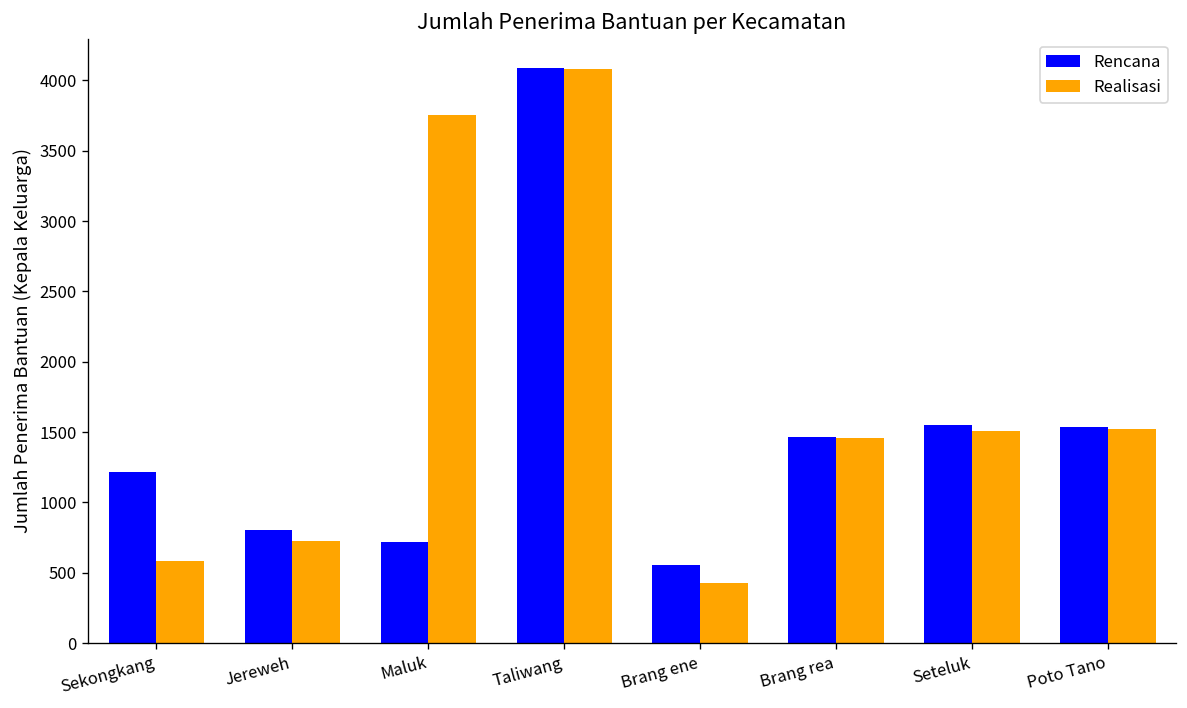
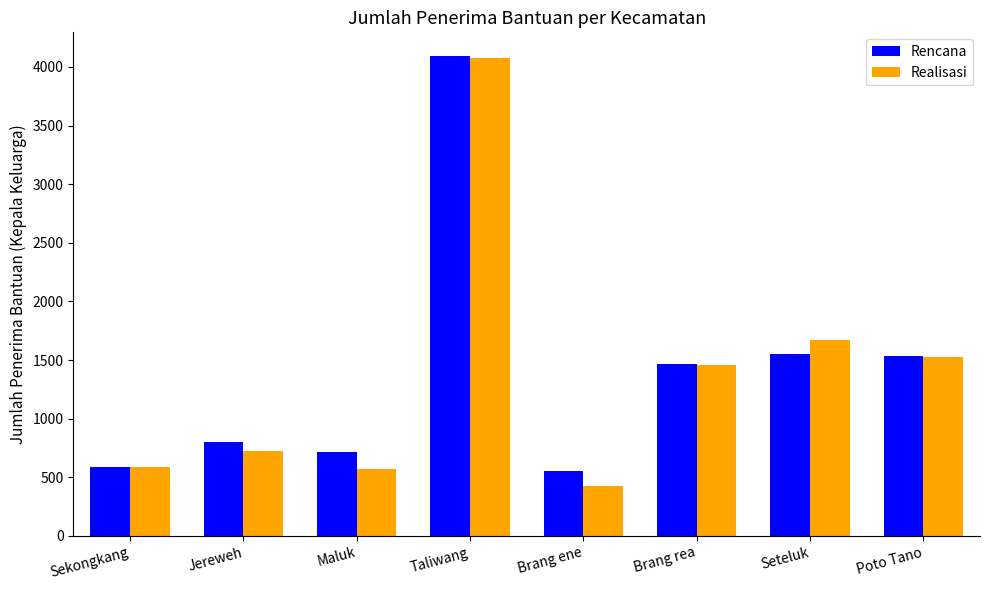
  {
    "Rencana": {
-     "Sekongkang": 1210,
+     "Sekongkang": 590,
      "Jereweh": 810,
      "Maluk": 720,
      "Taliwang": 4090,
      "Brang ene": 550,
      "Brang rea": 1470,
      "Seteluk": 1550,
      "Poto Tano": 1540
    },
    "Realisasi": {
      "Sekongkang": 580,
      "Jereweh": 730,
-     "Maluk": 3750,
+     "Maluk": 570,
      "Taliwang": 4080,
      "Brang ene": 430,
      "Brang rea": 1460,
-     "Seteluk": 1510,
+     "Seteluk": 1670,
      "Poto Tano": 1520
    }
  }
